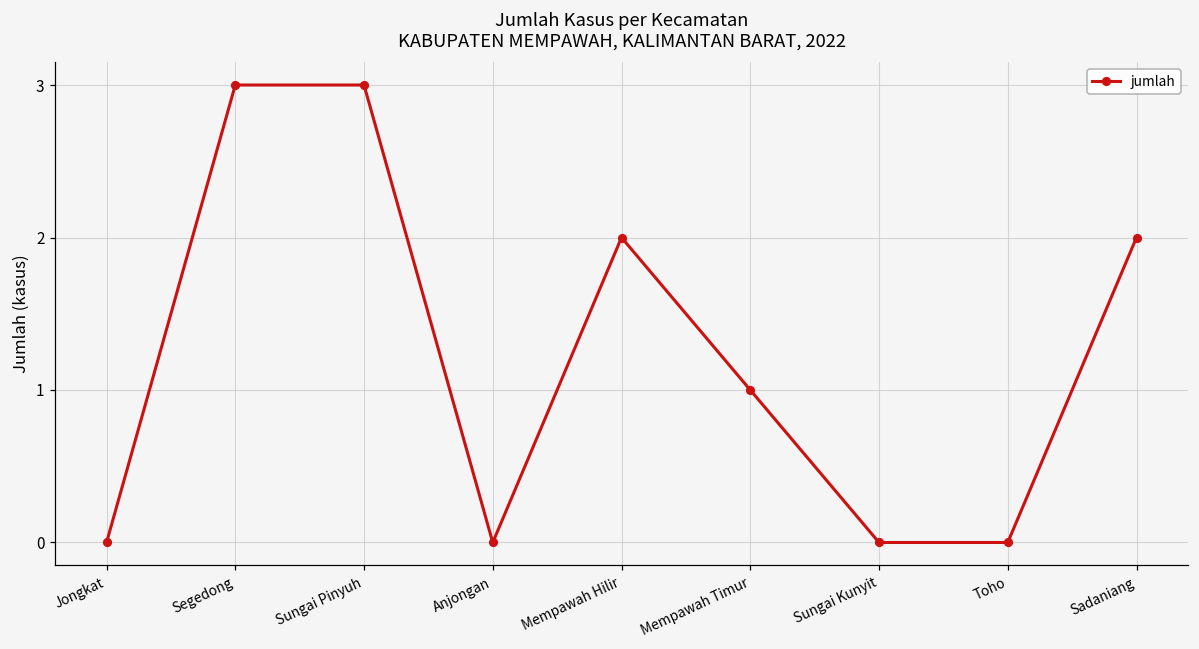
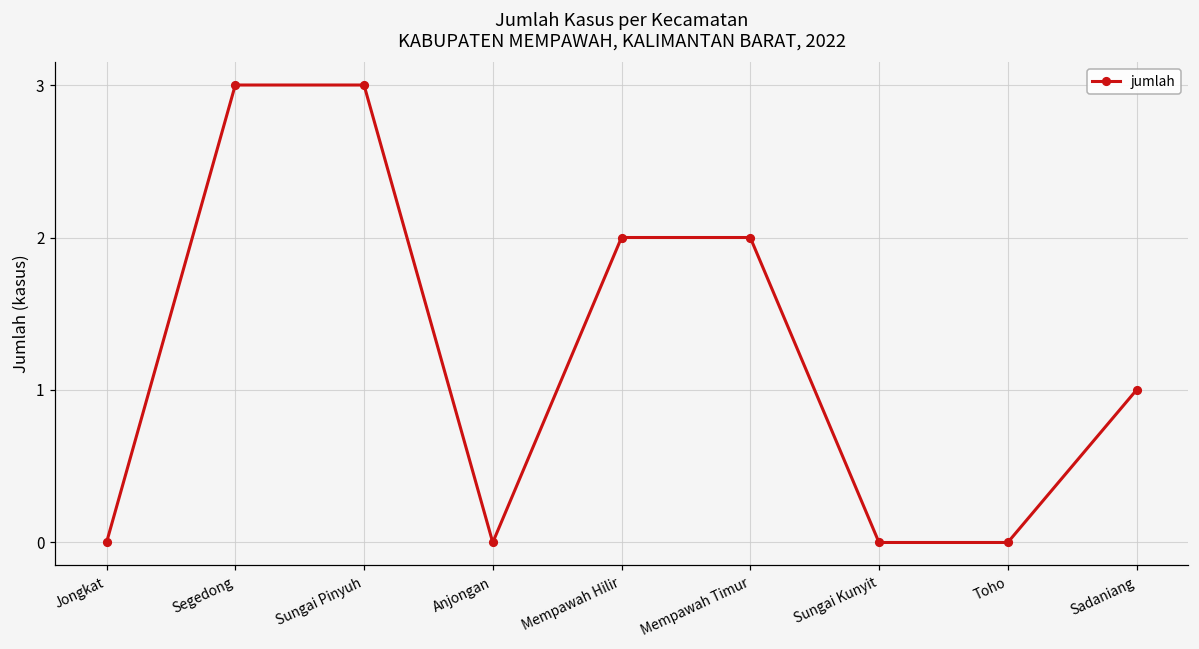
  {
    "Jongkat": 0,
    "Segedong": 3,
    "Sungai Pinyuh": 3,
    "Anjongan": 0,
    "Mempawah Hilir": 2,
-   "Mempawah Timur": 1,
+   "Mempawah Timur": 2,
    "Sungai Kunyit": 0,
    "Toho": 0,
-   "Sadaniang": 2
+   "Sadaniang": 1
  }
